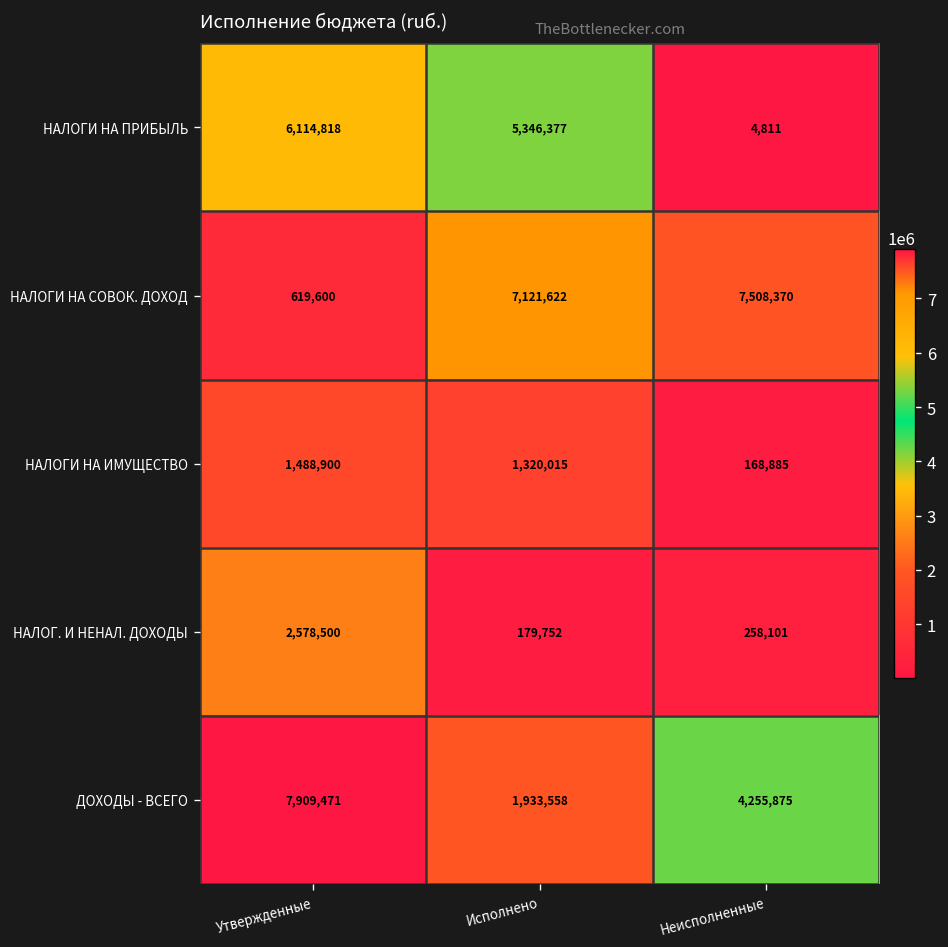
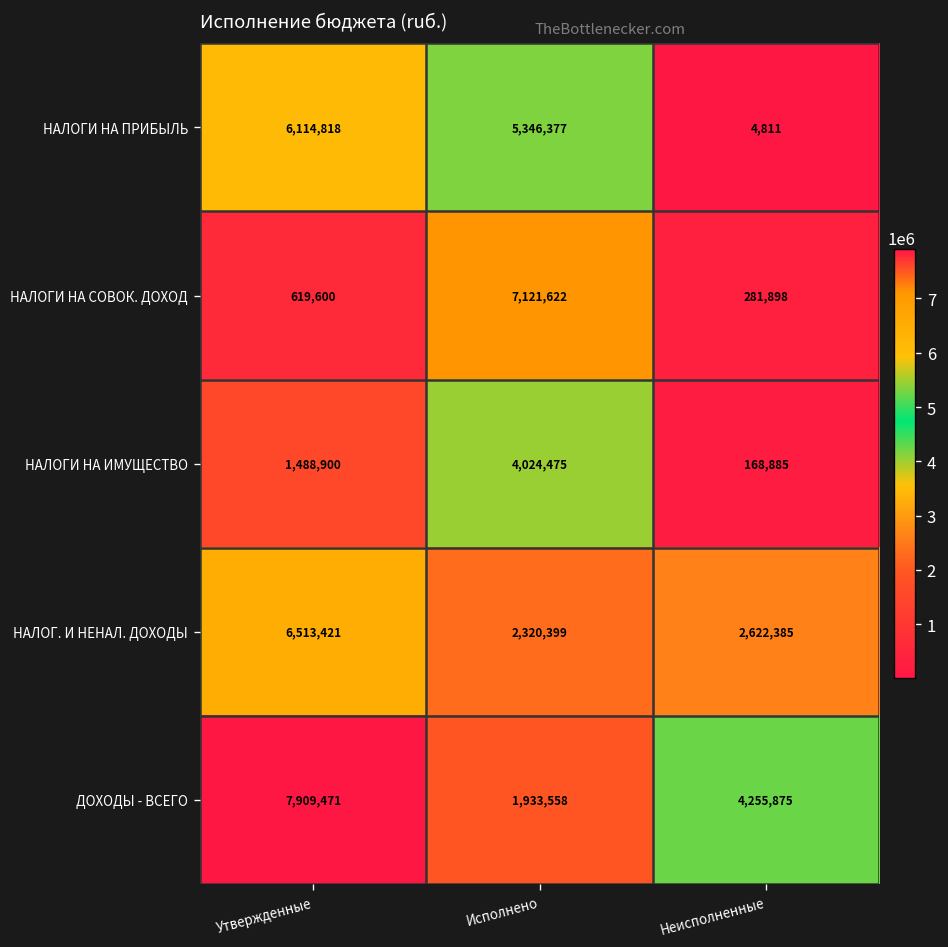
  {
    "НАЛОГИ НА ПРИБЫЛЬ": {
      "Утвержденные": "6,114,818",
      "Исполнено": "5,346,377",
      "Неисполненные": "4,811"
    },
    "НАЛОГИ НА СОВОК. ДОХОД": {
      "Утвержденные": "619,600",
      "Исполнено": "7,121,622",
-     "Неисполненные": "7,508,370"
+     "Неисполненные": "281,898"
    },
    "НАЛОГИ НА ИМУЩЕСТВО": {
      "Утвержденные": "1,488,900",
-     "Исполнено": "1,320,015",
+     "Исполнено": "4,024,475",
      "Неисполненные": "168,885"
    },
    "НАЛОГ. И НЕНАЛ. ДОХОДЫ": {
-     "Утвержденные": "2,578,500",
-     "Исполнено": "179,752",
-     "Неисполненные": "258,101"
+     "Утвержденные": "6,513,421",
+     "Исполнено": "2,320,399",
+     "Неисполненные": "2,622,385"
    },
    "ДОХОДЫ - ВСЕГО": {
      "Утвержденные": "7,909,471",
      "Исполнено": "1,933,558",
      "Неисполненные": "4,255,875"
    }
  }
